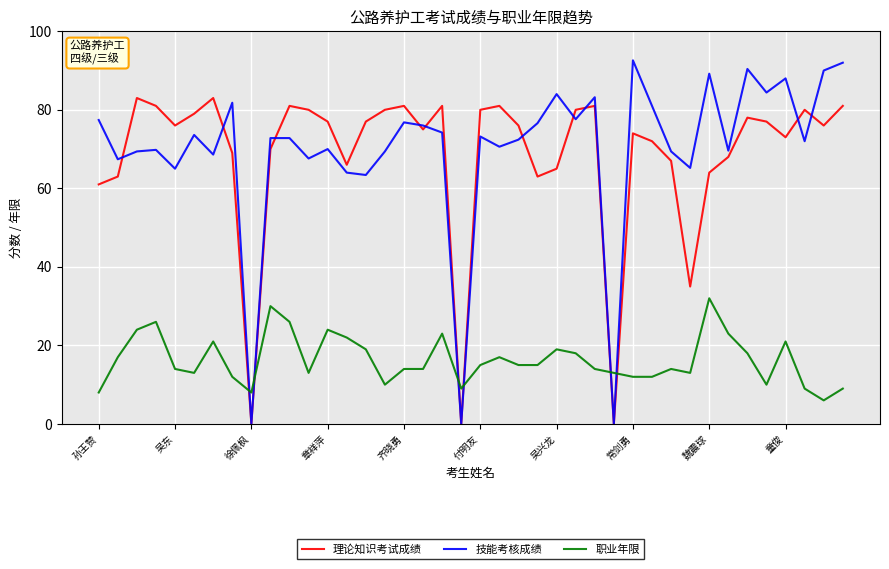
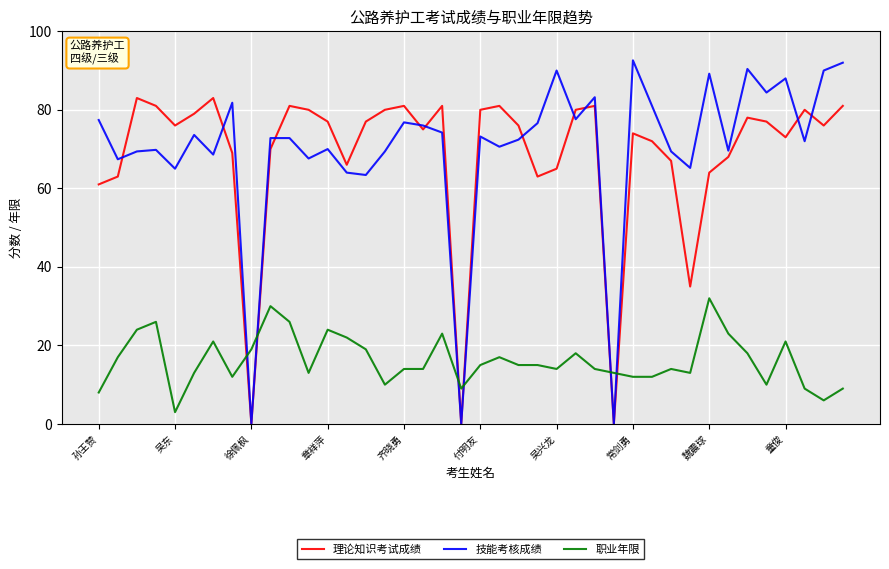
  {
    "理论知识考试成绩": {
      "孙王赞": 61,
      "吴东": 76,
      "章祥萍": 77,
      "齐晓勇": 81,
      "付明友": 80,
      "吴兴龙": 65,
      "常剑勇": 74,
      "魏震球": 64,
      "童俊": 73
    },
    "技能考核成绩": {
      "孙王赞": 77,
      "吴东": 65,
      "章祥萍": 70,
      "齐晓勇": 77,
      "付明友": 73,
-     "吴兴龙": 84,
+     "吴兴龙": 90,
      "常剑勇": 93,
      "魏震球": 89,
      "童俊": 88
    },
    "职业年限": {
      "孙王赞": 8,
-     "吴东": 14,
-     "徐佩枫": 8,
+     "吴东": 3,
+     "徐佩枫": 19,
      "章祥萍": 24,
      "齐晓勇": 14,
      "付明友": 15,
-     "吴兴龙": 19,
+     "吴兴龙": 14,
      "常剑勇": 12,
      "魏震球": 32,
      "童俊": 21
    }
  }
